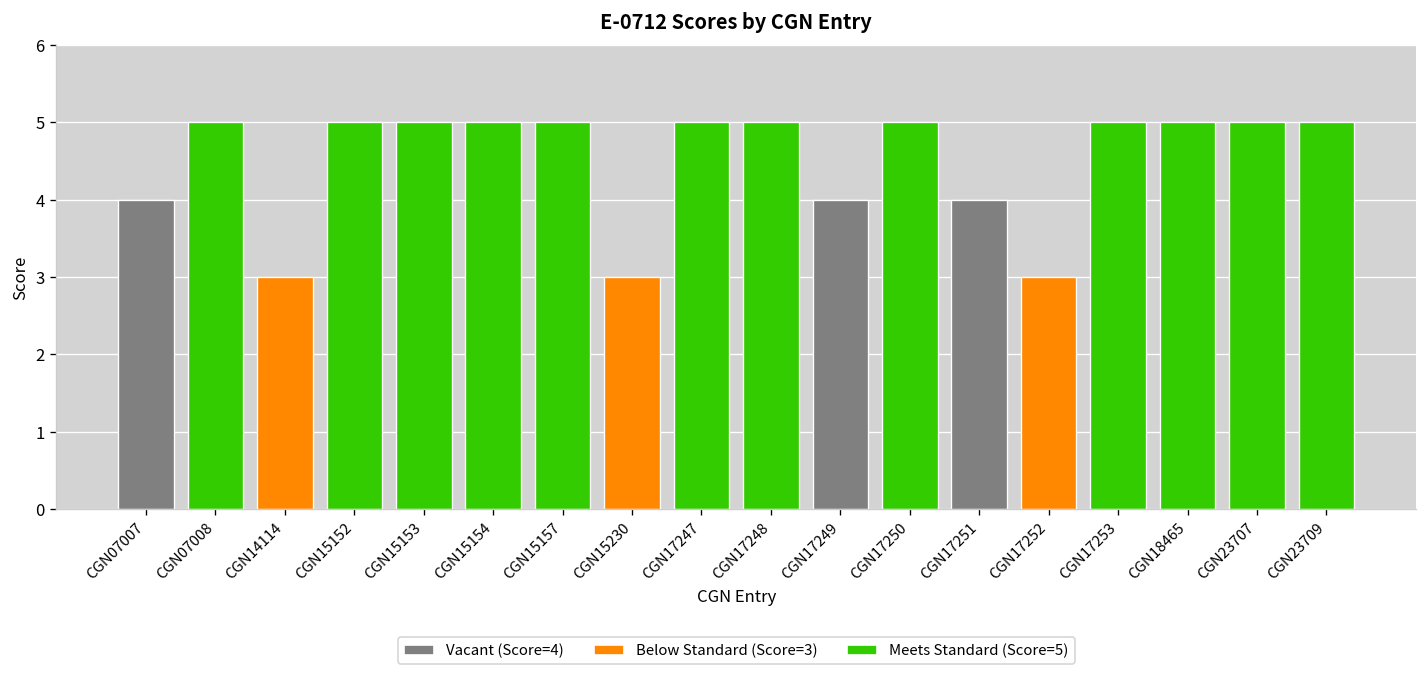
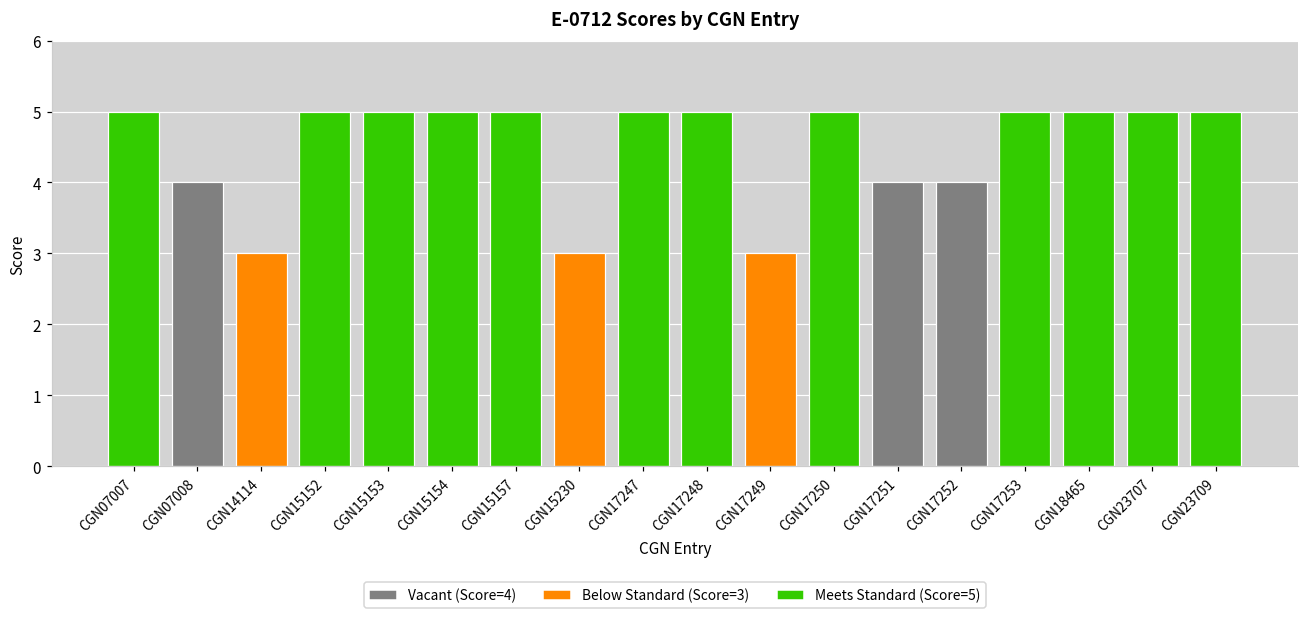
  {
-   "CGN07007": 4,
-   "CGN07008": 5,
+   "CGN07007": 5,
+   "CGN07008": 4,
    "CGN14114": 3,
    "CGN15152": 5,
    "CGN15153": 5,
    "CGN15154": 5,
    "CGN15157": 5,
    "CGN15230": 3,
    "CGN17247": 5,
    "CGN17248": 5,
-   "CGN17249": 4,
+   "CGN17249": 3,
    "CGN17250": 5,
    "CGN17251": 4,
-   "CGN17252": 3,
+   "CGN17252": 4,
    "CGN17253": 5,
    "CGN18465": 5,
    "CGN23707": 5,
    "CGN23709": 5
  }
